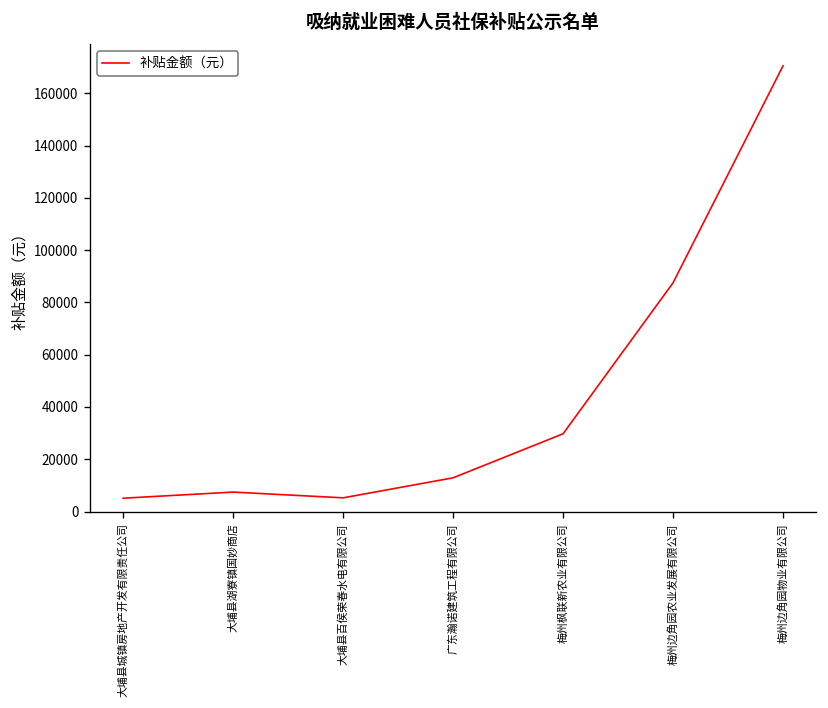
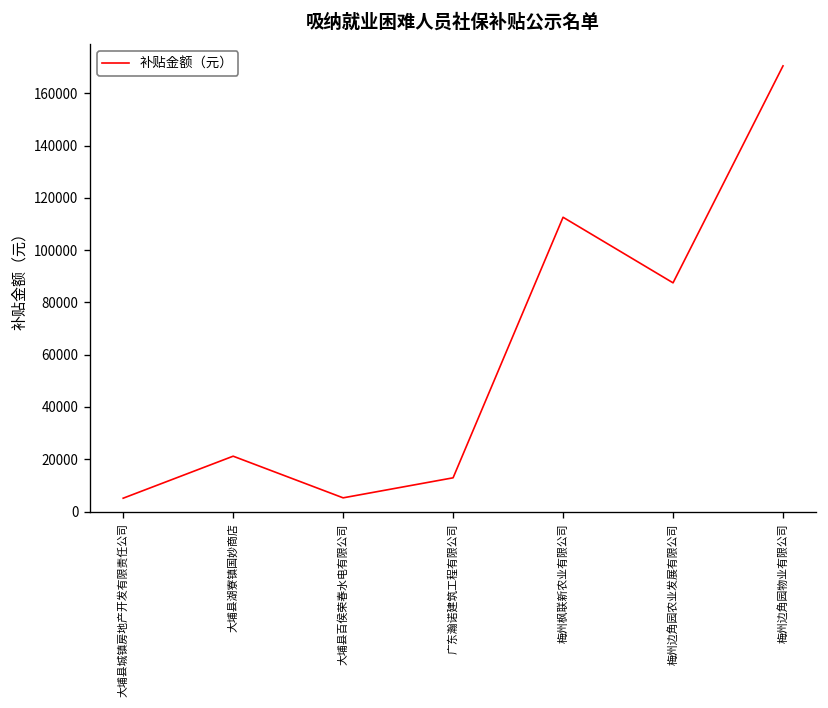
  {
    "大埔县城镇房地产开发有限责任公司": 5000,
-   "大埔县湖寮镇国妙商店": 7000,
+   "大埔县湖寮镇国妙商店": 21000,
    "大埔县百侯荣春水电有限公司": 5000,
    "广东瀚诺建筑工程有限公司": 13000,
-   "梅州枫联新农业有限公司": 30000,
+   "梅州枫联新农业有限公司": 113000,
    "梅州边角园农业发展有限公司": 87000,
    "梅州边角园物业有限公司": 170000
  }
